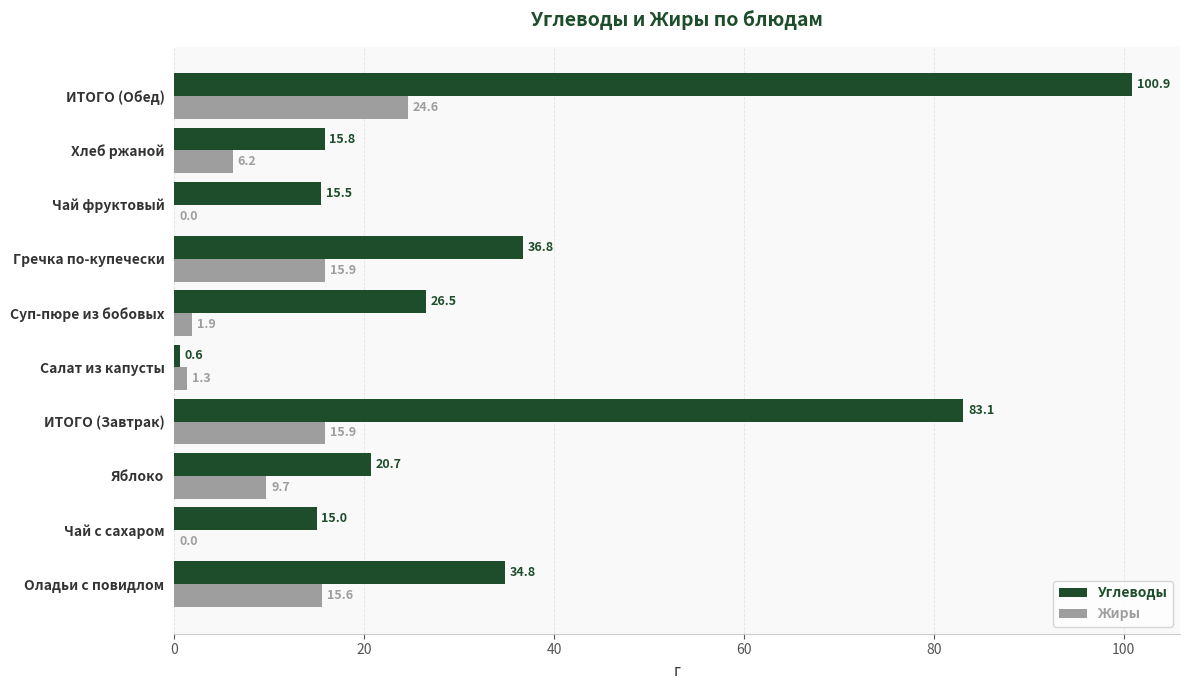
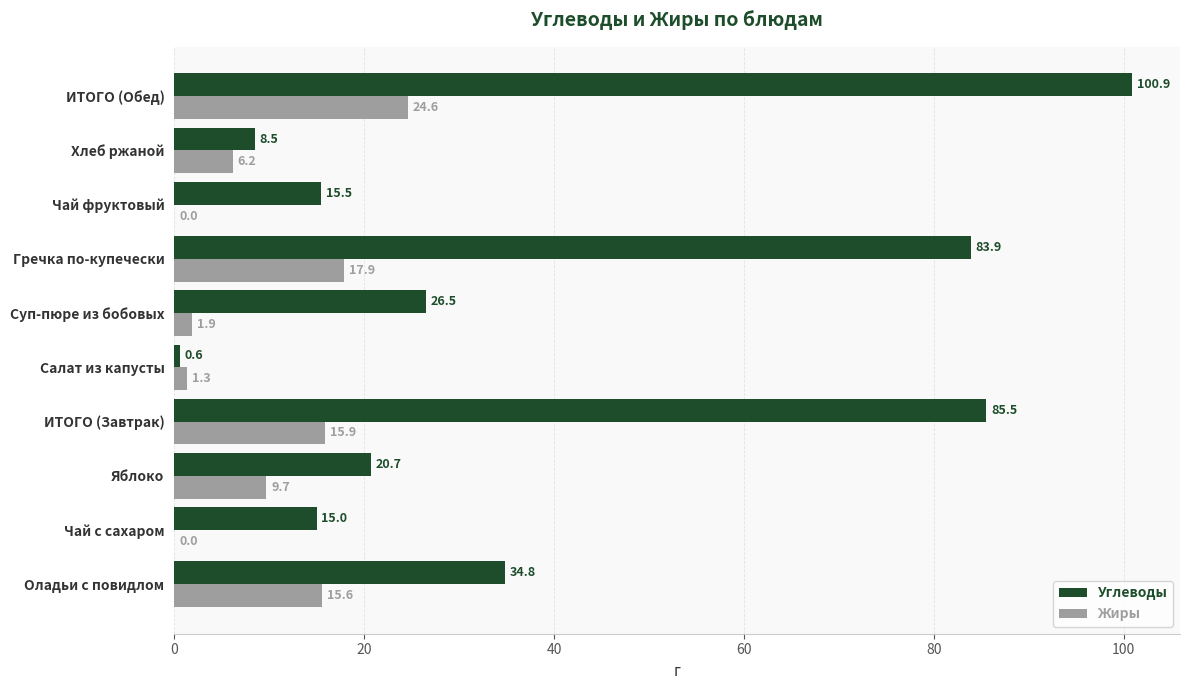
  {
    "Углеводы": {
      "ИТОГО (Обед)": 100.9,
-     "Хлеб ржаной": 15.8,
+     "Хлеб ржаной": 8.5,
      "Чай фруктовый": 15.5,
-     "Гречка по-купечески": 36.8,
+     "Гречка по-купечески": 83.9,
      "Суп-пюре из бобовых": 26.5,
      "Салат из капусты": 0.6,
-     "ИТОГО (Завтрак)": 83.1,
+     "ИТОГО (Завтрак)": 85.5,
      "Яблоко": 20.7,
      "Чай с сахаром": 15.0,
      "Оладьи с повидлом": 34.8
    },
    "Жиры": {
      "ИТОГО (Обед)": 24.6,
      "Хлеб ржаной": 6.2,
      "Чай фруктовый": 0.0,
-     "Гречка по-купечески": 15.9,
+     "Гречка по-купечески": 17.9,
      "Суп-пюре из бобовых": 1.9,
      "Салат из капусты": 1.3,
      "ИТОГО (Завтрак)": 15.9,
      "Яблоко": 9.7,
      "Чай с сахаром": 0.0,
      "Оладьи с повидлом": 15.6
    }
  }
